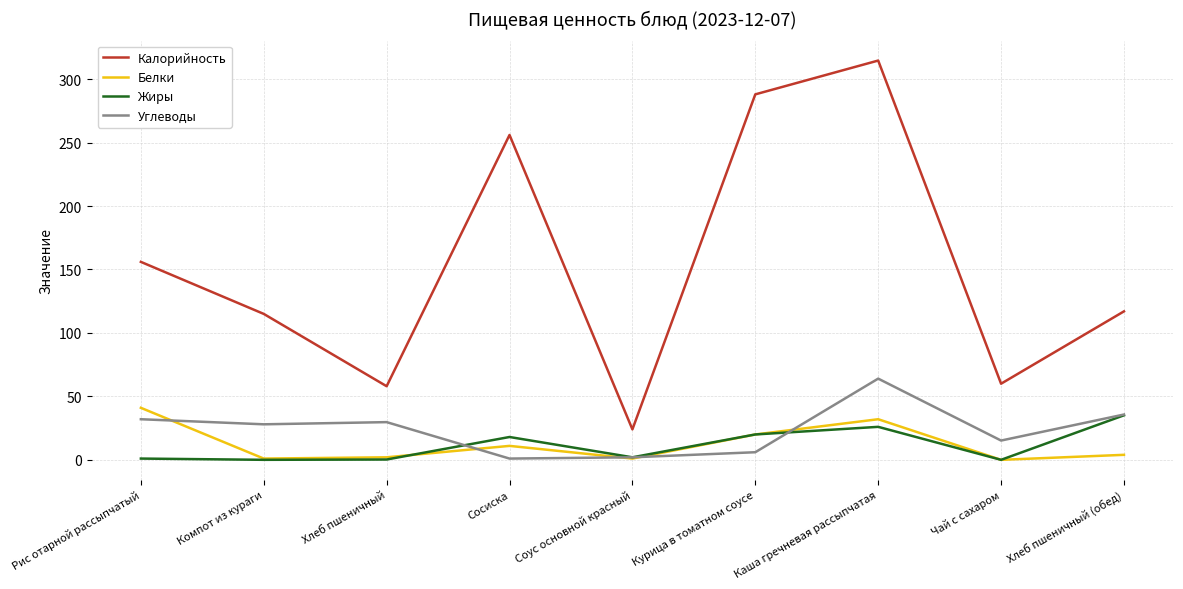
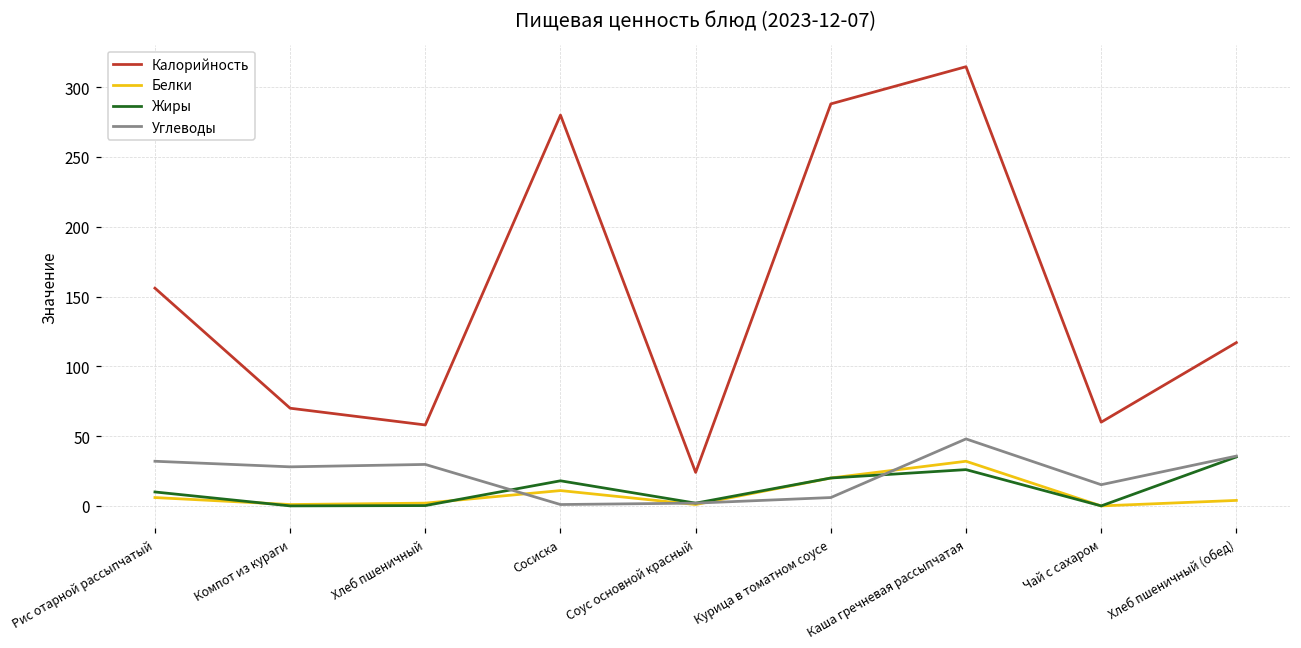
  {
    "Калорийность": {
      "Рис отарной рассыпчатый": 156,
-     "Компот из кураги": 115,
+     "Компот из кураги": 70,
      "Хлеб пшеничный": 58,
-     "Сосиска": 256,
+     "Сосиска": 280,
      "Соус основной красный": 24,
      "Курица в томатном соусе": 288,
      "Каша гречневая рассыпчатая": 315,
      "Чай с сахаром": 60,
      "Хлеб пшеничный (обед)": 117
    },
    "Белки": {
-     "Рис отарной рассыпчатый": 41,
+     "Рис отарной рассыпчатый": 6,
      "Сосиска": 11,
      "Каша гречневая рассыпчатая": 32,
      "Хлеб пшеничный (обед)": 4
    },
    "Жиры": {
-     "Рис отарной рассыпчатый": 1,
+     "Рис отарной рассыпчатый": 10,
      "Сосиска": 18,
      "Каша гречневая рассыпчатая": 26
    },
    "Углеводы": {
      "Рис отарной рассыпчатый": 32,
      "Компот из кураги": 28,
      "Хлеб пшеничный": 30,
      "Сосиска": 1,
      "Курица в томатном соусе": 6,
-     "Каша гречневая рассыпчатая": 64,
+     "Каша гречневая рассыпчатая": 48,
      "Чай с сахаром": 15
    }
  }
